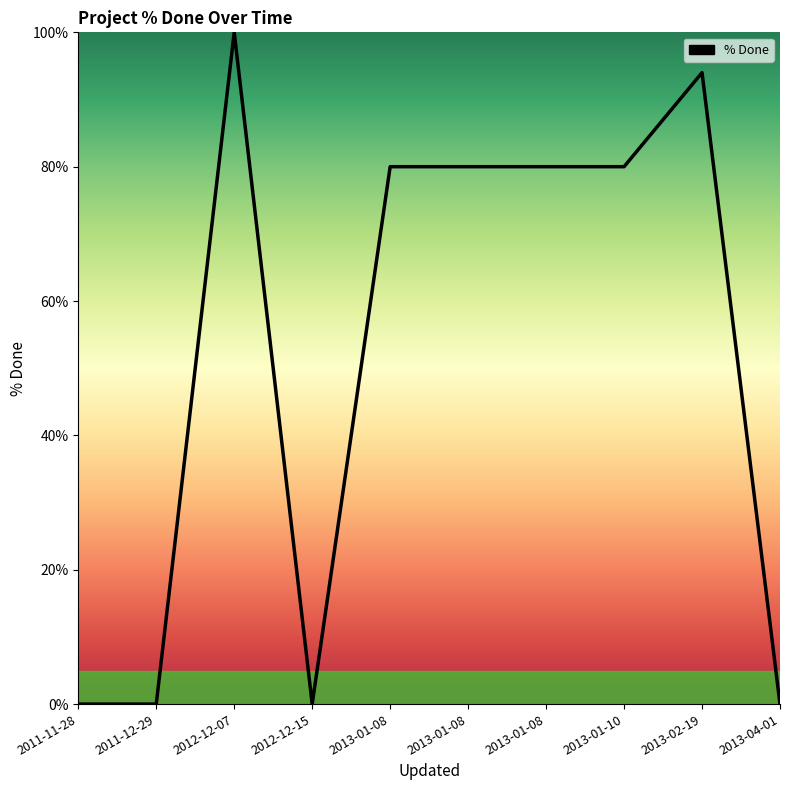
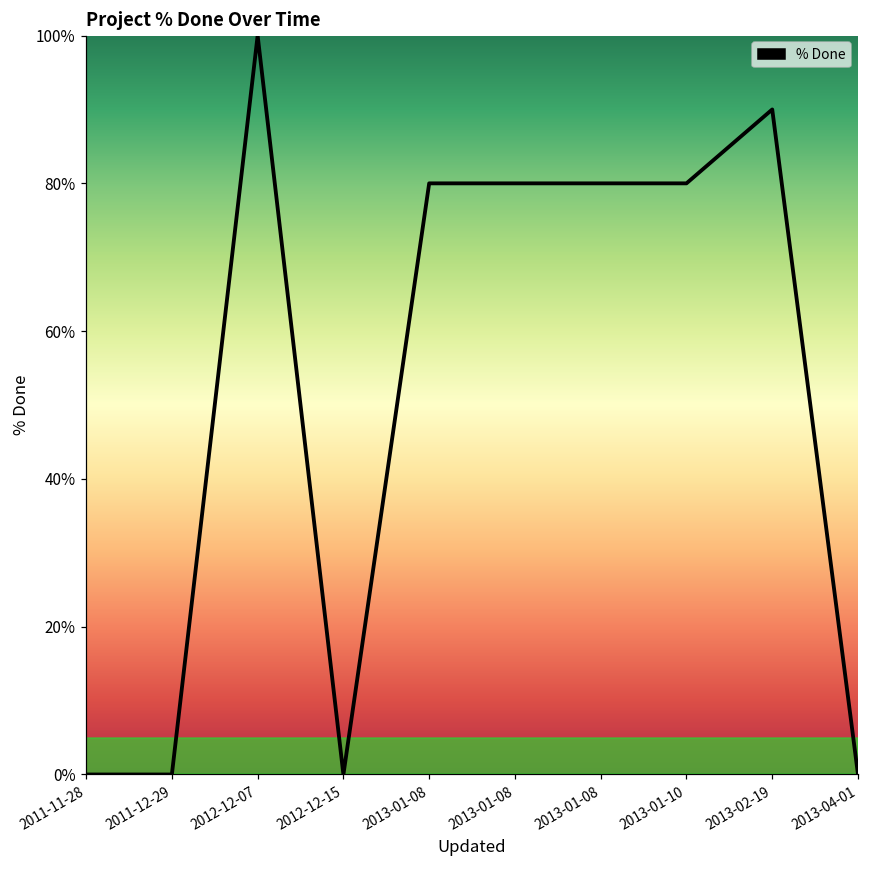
  {
    "2012-12-07": "100%",
    "2013-01-10": "80%",
-   "2013-02-19": "94%"
+   "2013-02-19": "90%"
  }
